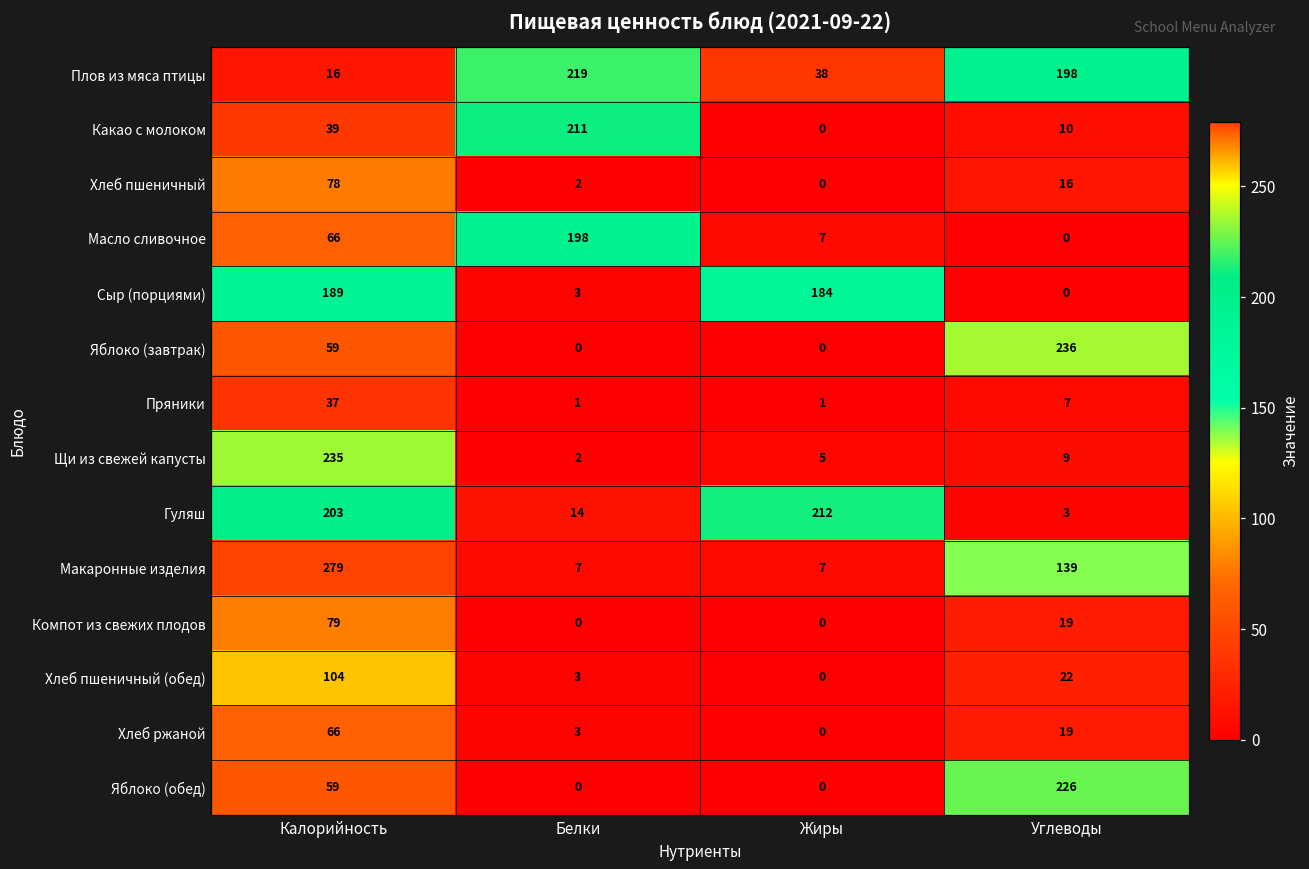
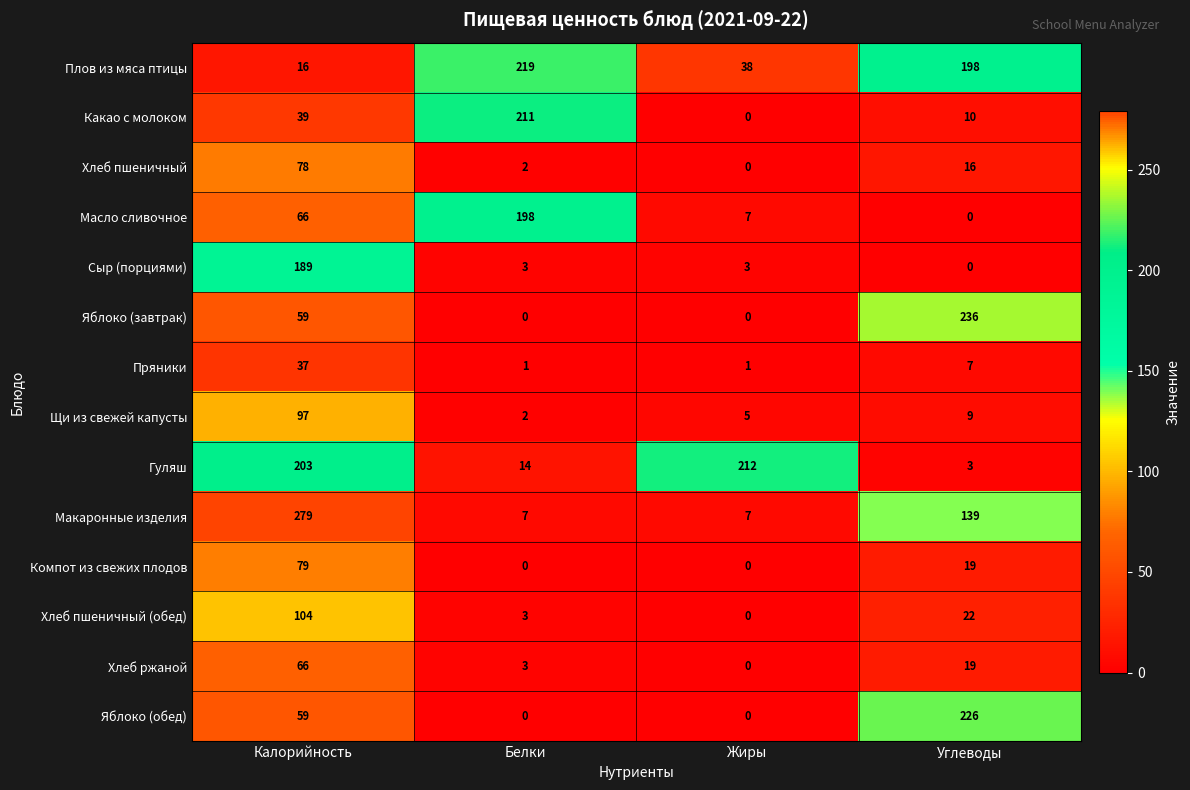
  {
    "Плов из мяса птицы": {
      "Калорийность": 16,
      "Белки": 219,
      "Жиры": 38,
      "Углеводы": 198
    },
    "Какао с молоком": {
      "Калорийность": 39,
      "Белки": 211,
      "Жиры": 0,
      "Углеводы": 10
    },
    "Хлеб пшеничный": {
      "Калорийность": 78,
      "Белки": 2,
      "Жиры": 0,
      "Углеводы": 16
    },
    "Масло сливочное": {
      "Калорийность": 66,
      "Белки": 198,
      "Жиры": 7,
      "Углеводы": 0
    },
    "Сыр (порциями)": {
      "Калорийность": 189,
      "Белки": 3,
-     "Жиры": 184,
+     "Жиры": 3,
      "Углеводы": 0
    },
    "Яблоко (завтрак)": {
      "Калорийность": 59,
      "Белки": 0,
      "Жиры": 0,
      "Углеводы": 236
    },
    "Пряники": {
      "Калорийность": 37,
      "Белки": 1,
      "Жиры": 1,
      "Углеводы": 7
    },
    "Щи из свежей капусты": {
-     "Калорийность": 235,
+     "Калорийность": 97,
      "Белки": 2,
      "Жиры": 5,
      "Углеводы": 9
    },
    "Гуляш": {
      "Калорийность": 203,
      "Белки": 14,
      "Жиры": 212,
      "Углеводы": 3
    },
    "Макаронные изделия": {
      "Калорийность": 279,
      "Белки": 7,
      "Жиры": 7,
      "Углеводы": 139
    },
    "Компот из свежих плодов": {
      "Калорийность": 79,
      "Белки": 0,
      "Жиры": 0,
      "Углеводы": 19
    },
    "Хлеб пшеничный (обед)": {
      "Калорийность": 104,
      "Белки": 3,
      "Жиры": 0,
      "Углеводы": 22
    },
    "Хлеб ржаной": {
      "Калорийность": 66,
      "Белки": 3,
      "Жиры": 0,
      "Углеводы": 19
    },
    "Яблоко (обед)": {
      "Калорийность": 59,
      "Белки": 0,
      "Жиры": 0,
      "Углеводы": 226
    }
  }
